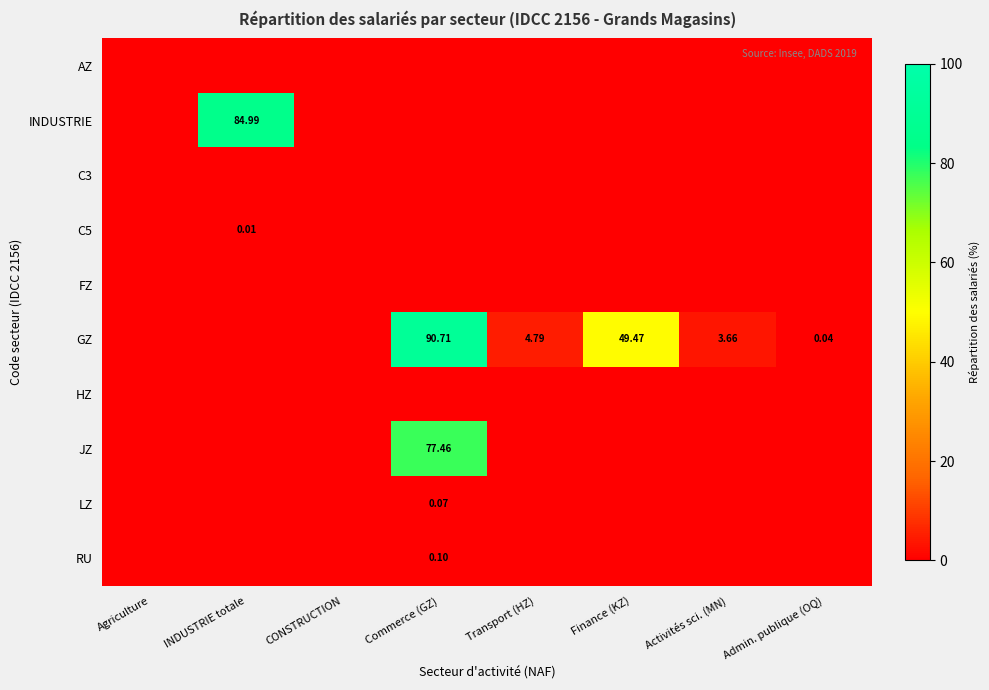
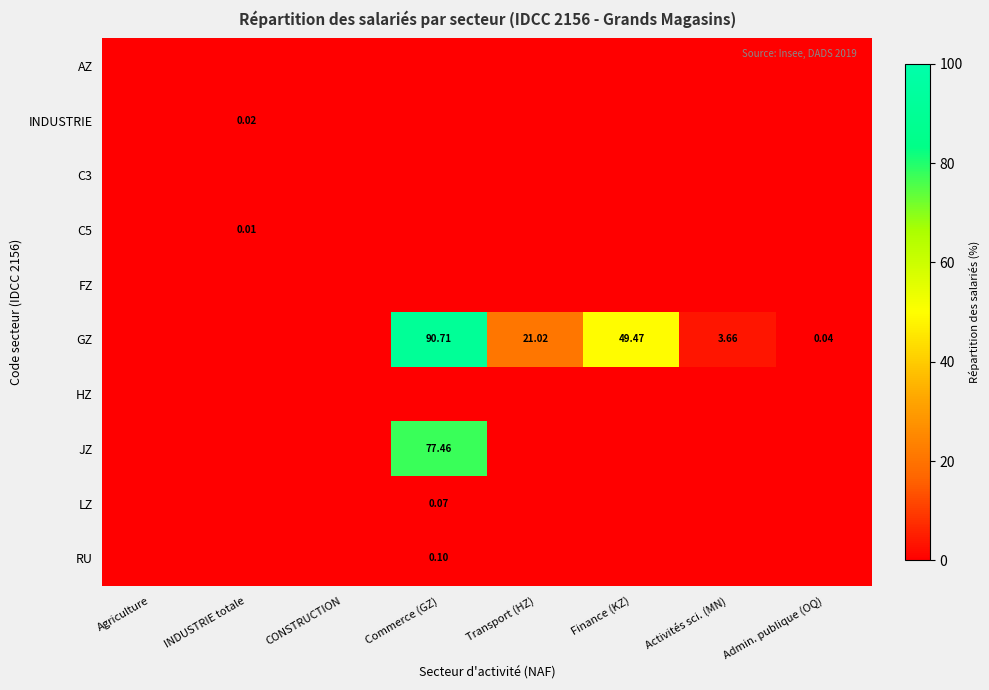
  {
    "AZ": {
      "Admin. publique (OQ)": 2019
    },
    "INDUSTRIE": {
-     "INDUSTRIE totale": 84.99
+     "INDUSTRIE totale": 0.02
    },
    "C5": {
      "INDUSTRIE totale": 0.01
    },
    "GZ": {
      "Commerce (GZ)": 90.71,
-     "Transport (HZ)": 4.79,
+     "Transport (HZ)": 21.02,
      "Finance (KZ)": 49.47,
      "Activités sci. (MN)": 3.66,
      "Admin. publique (OQ)": 0.04
    },
    "JZ": {
      "Commerce (GZ)": 77.46
    },
    "LZ": {
      "Commerce (GZ)": 0.07
    },
    "RU": {
      "Commerce (GZ)": 0.10
    }
  }
